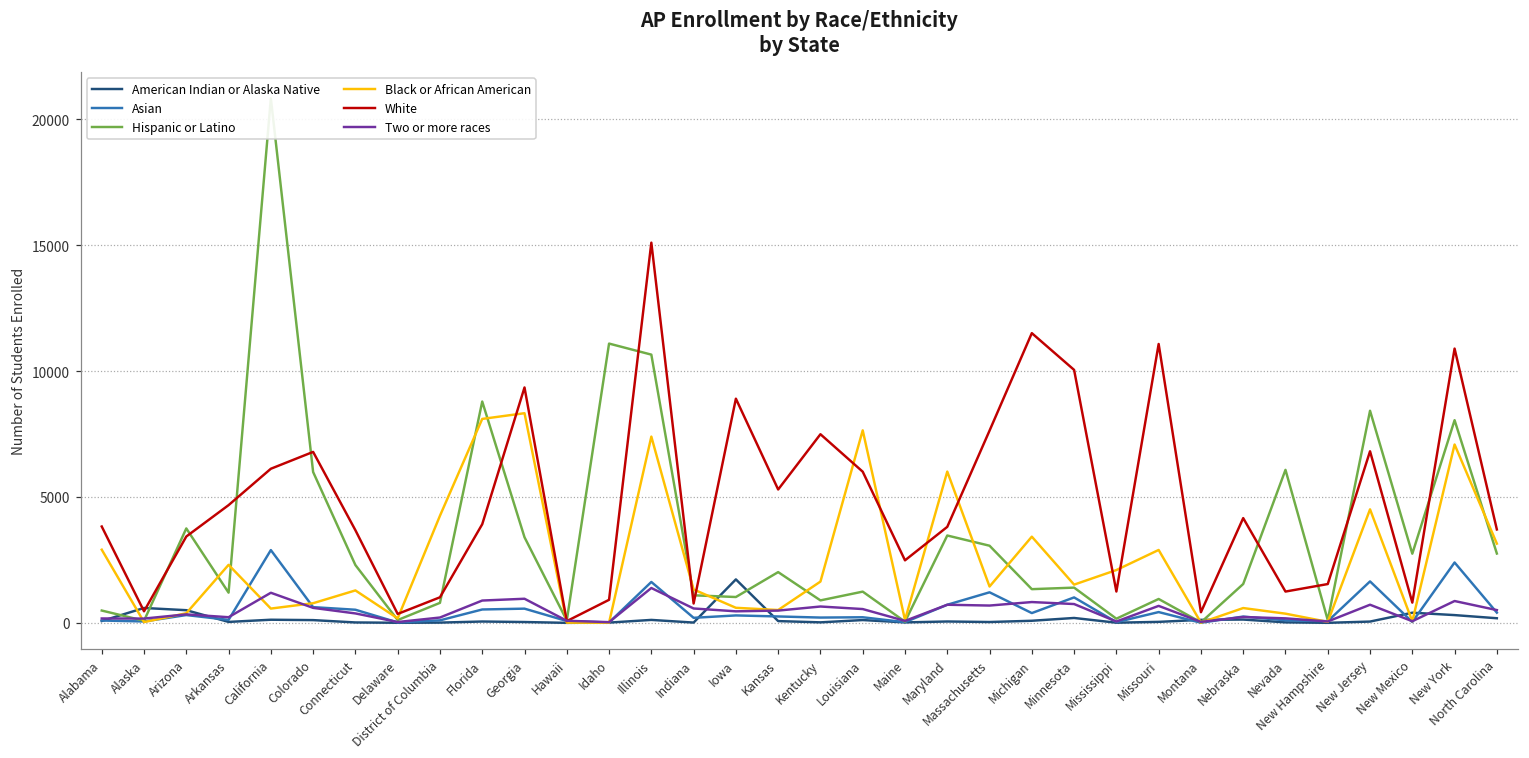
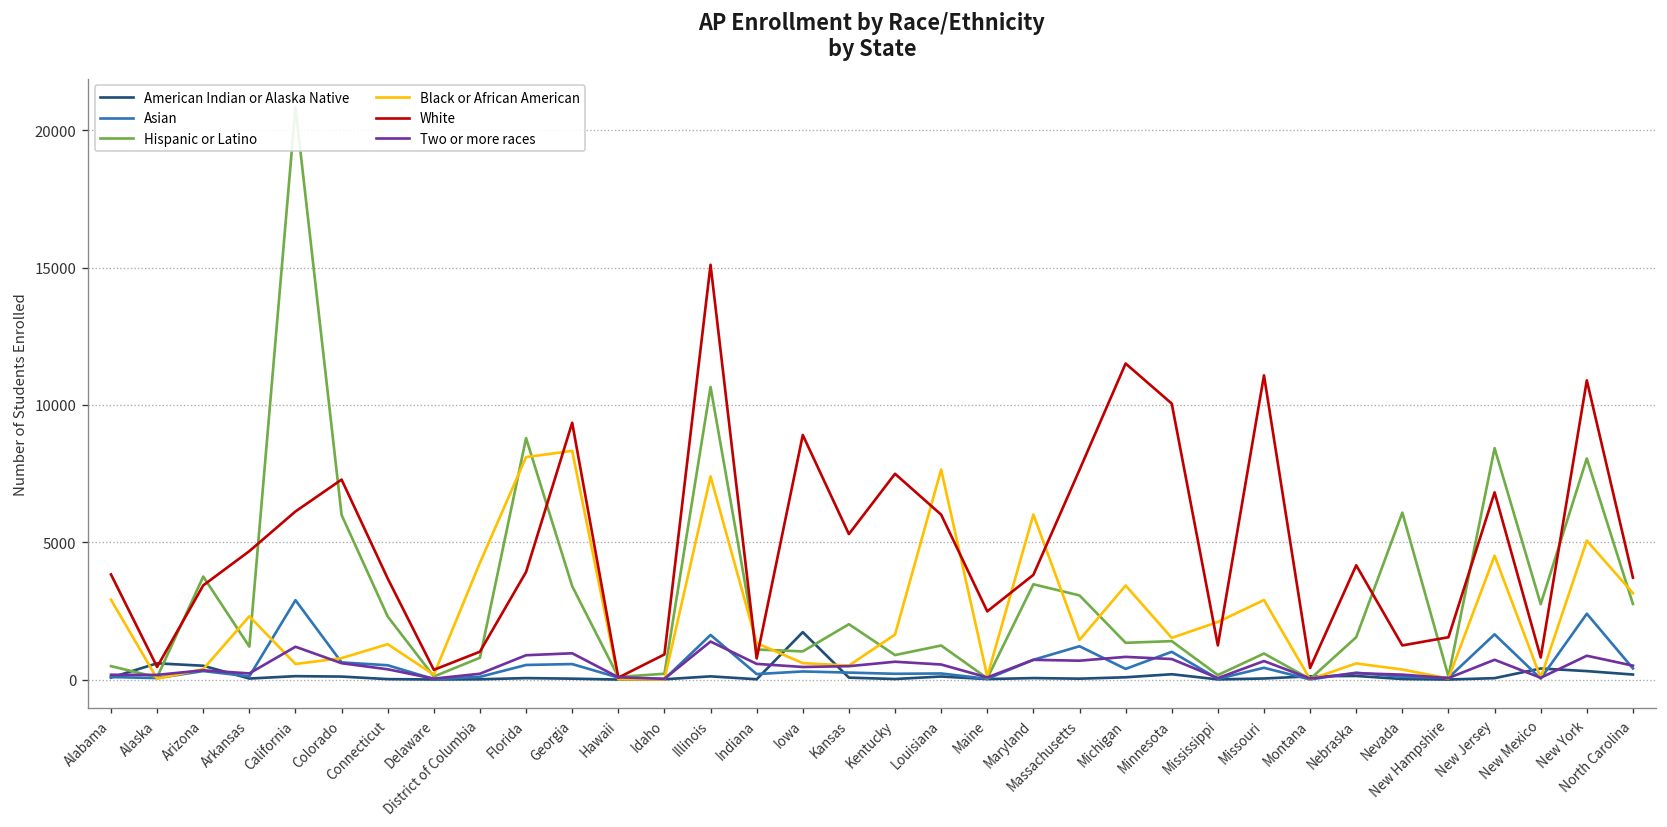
  {
    "American Indian or Alaska Native": {
      "Alaska": 600,
      "Arizona": 500,
      "California": 100,
      "Colorado": 100,
      "Connecticut": 0,
      "Florida": 100,
      "Georgia": 0,
      "Illinois": 100,
      "Indiana": 0,
      "Iowa": 1700,
      "Kansas": 100,
      "Kentucky": 0,
      "Maryland": 100,
      "Massachusetts": 0,
      "Michigan": 100,
      "Minnesota": 200,
      "Missouri": 0,
      "New Jersey": 100,
      "New Mexico": 400,
      "New York": 300,
      "North Carolina": 200
    },
    "Asian": {
      "California": 2900,
      "Connecticut": 500,
      "Florida": 500,
      "Georgia": 600,
      "Illinois": 1600,
      "Indiana": 200,
      "Iowa": 300,
      "Kansas": 300,
      "Kentucky": 200,
      "Massachusetts": 1200,
      "Michigan": 400,
      "Minnesota": 1000,
      "Missouri": 400,
      "New Jersey": 1600,
      "New York": 2400
    },
    "Hispanic or Latino": {
      "Alabama": 500,
      "Arizona": 3800,
      "Arkansas": 1200,
      "Colorado": 6000,
      "Connecticut": 2300,
      "District of Columbia": 800,
      "Florida": 8800,
      "Georgia": 3400,
-     "Idaho": 11100,
+     "Idaho": 200,
      "Illinois": 10700,
      "Indiana": 1100,
      "Iowa": 1000,
      "Kansas": 2000,
      "Kentucky": 900,
      "Louisiana": 1200,
      "Maryland": 3500,
      "Massachusetts": 3100,
      "Michigan": 1300,
      "Minnesota": 1400,
      "Missouri": 900,
      "Nebraska": 1500,
      "Nevada": 6100,
      "New Jersey": 8400,
      "New Mexico": 2700,
      "New York": 8000,
      "North Carolina": 2800
    },
    "Black or African American": {
      "Alabama": 2900,
      "Arkansas": 2300,
      "California": 600,
      "Colorado": 800,
      "Connecticut": 1300,
      "District of Columbia": 4300,
      "Florida": 8100,
      "Georgia": 8300,
      "Illinois": 7400,
      "Indiana": 1300,
      "Iowa": 600,
      "Kentucky": 1600,
      "Louisiana": 7600,
      "Maryland": 6000,
      "Massachusetts": 1400,
      "Michigan": 3400,
      "Minnesota": 1500,
      "Mississippi": 2100,
      "Missouri": 2900,
      "Nebraska": 600,
      "Nevada": 400,
      "New Jersey": 4500,
-     "New York": 7100,
+     "New York": 5100,
      "North Carolina": 3100
    },
    "White": {
      "Alabama": 3800,
      "Alaska": 500,
      "Arizona": 3400,
      "Arkansas": 4700,
      "California": 6100,
-     "Colorado": 6800,
+     "Colorado": 7300,
      "Connecticut": 3700,
      "Delaware": 400,
      "District of Columbia": 1000,
      "Florida": 3900,
      "Georgia": 9300,
      "Idaho": 900,
      "Illinois": 15100,
      "Indiana": 800,
      "Iowa": 8900,
      "Kansas": 5300,
      "Kentucky": 7500,
      "Louisiana": 6000,
      "Maine": 2500,
      "Maryland": 3800,
      "Massachusetts": 7600,
      "Michigan": 11500,
      "Minnesota": 10000,
      "Mississippi": 1200,
      "Missouri": 11100,
      "Montana": 400,
      "Nebraska": 4200,
      "Nevada": 1200,
      "New Hampshire": 1500,
      "New Jersey": 6800,
      "New Mexico": 800,
      "New York": 10900,
      "North Carolina": 3700
    },
    "Two or more races": {
      "California": 1200,
      "Connecticut": 400,
      "District of Columbia": 200,
      "Florida": 900,
      "Georgia": 1000,
      "Illinois": 1400,
      "Indiana": 600,
      "Iowa": 500,
      "Kentucky": 600,
      "Louisiana": 500,
      "Massachusetts": 700,
      "Michigan": 800,
      "Minnesota": 700,
      "Missouri": 700,
      "New Jersey": 700,
      "New York": 900
    }
  }
